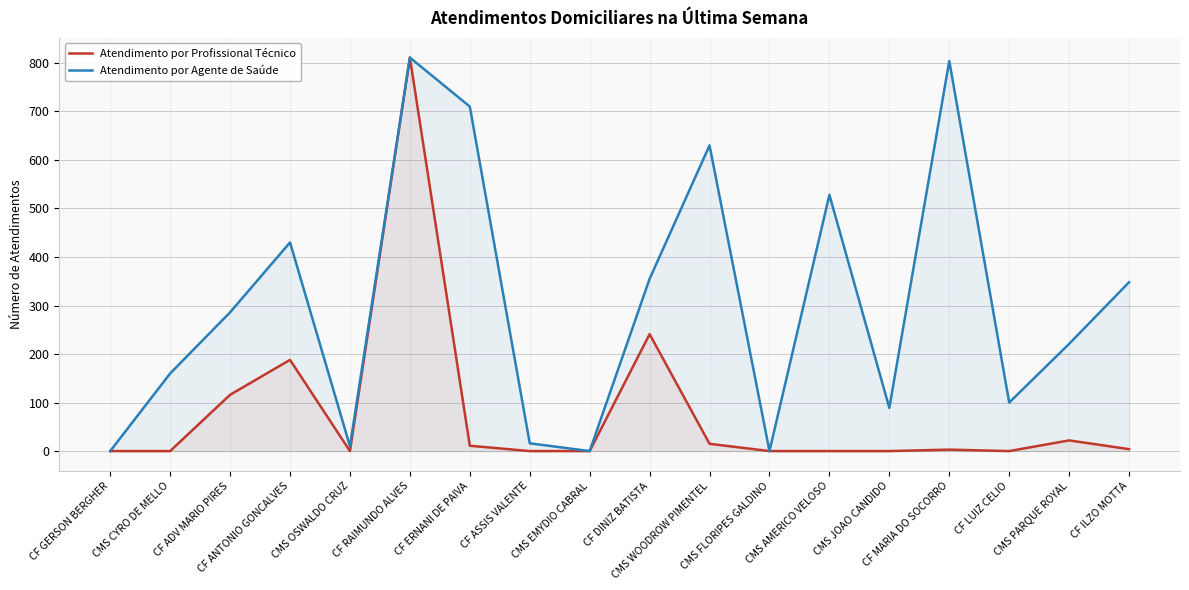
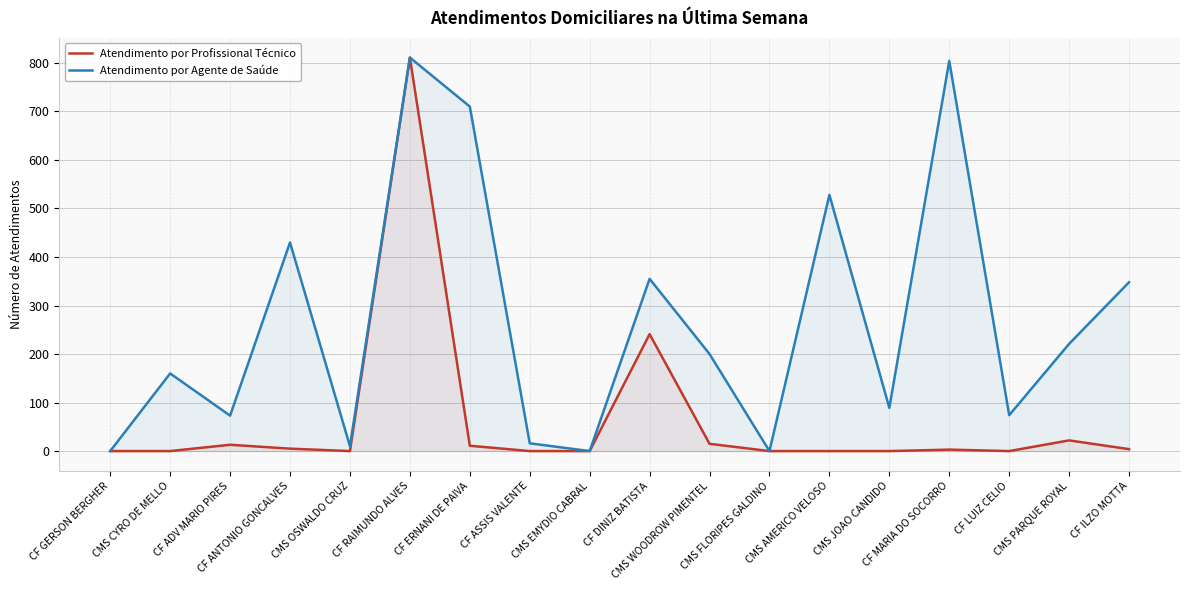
  {
    "Atendimento por Profissional Técnico": {
      "CMS CYRO DE MELLO": 0,
-     "CF ADV MARIO PIRES": 120,
-     "CF ANTONIO GONCALVES": 190,
+     "CF ADV MARIO PIRES": 10,
+     "CF ANTONIO GONCALVES": 10,
      "CMS OSWALDO CRUZ": 0,
      "CF ERNANI DE PAIVA": 10,
      "CF ASSIS VALENTE": 0,
      "CF DINIZ BATISTA": 240,
      "CMS WOODROW PIMENTEL": 20,
      "CMS AMERICO VELOSO": 0,
      "CMS JOAO CANDIDO": 0,
      "CF MARIA DO SOCORRO": 0,
      "CF LUIZ CELIO": 0,
      "CMS PARQUE ROYAL": 20,
      "CF ILZO MOTTA": 0
    },
    "Atendimento por Agente de Saúde": {
      "CMS CYRO DE MELLO": 160,
-     "CF ADV MARIO PIRES": 290,
+     "CF ADV MARIO PIRES": 70,
      "CF ANTONIO GONCALVES": 430,
      "CMS OSWALDO CRUZ": 10,
      "CF ERNANI DE PAIVA": 710,
      "CF ASSIS VALENTE": 20,
      "CF DINIZ BATISTA": 360,
-     "CMS WOODROW PIMENTEL": 630,
+     "CMS WOODROW PIMENTEL": 200,
      "CMS AMERICO VELOSO": 530,
      "CMS JOAO CANDIDO": 90,
      "CF MARIA DO SOCORRO": 800,
-     "CF LUIZ CELIO": 100,
+     "CF LUIZ CELIO": 70,
      "CMS PARQUE ROYAL": 220,
      "CF ILZO MOTTA": 350
    }
  }
